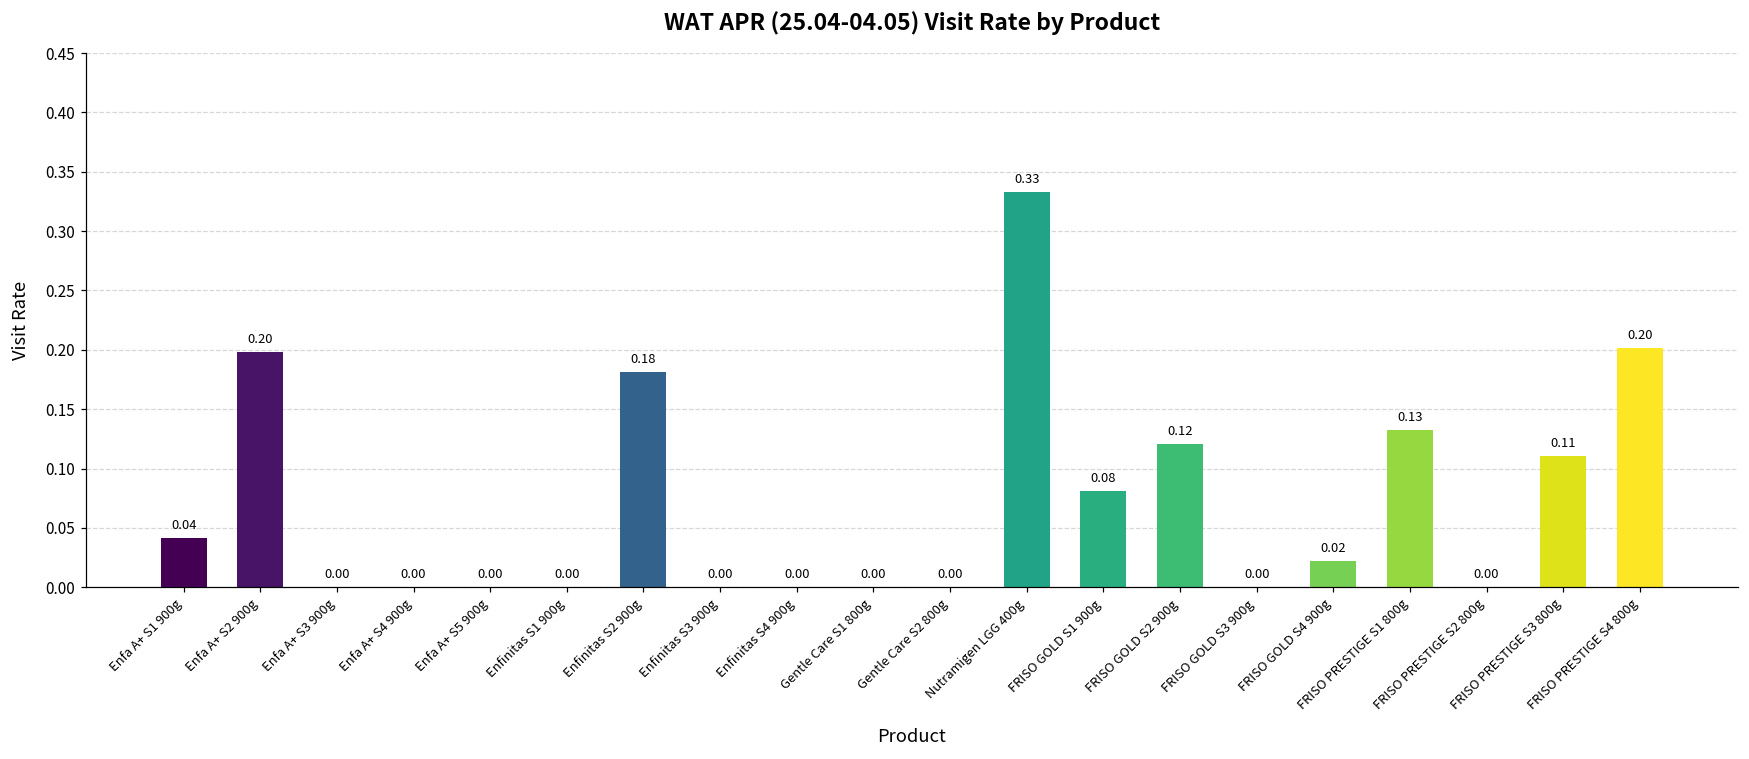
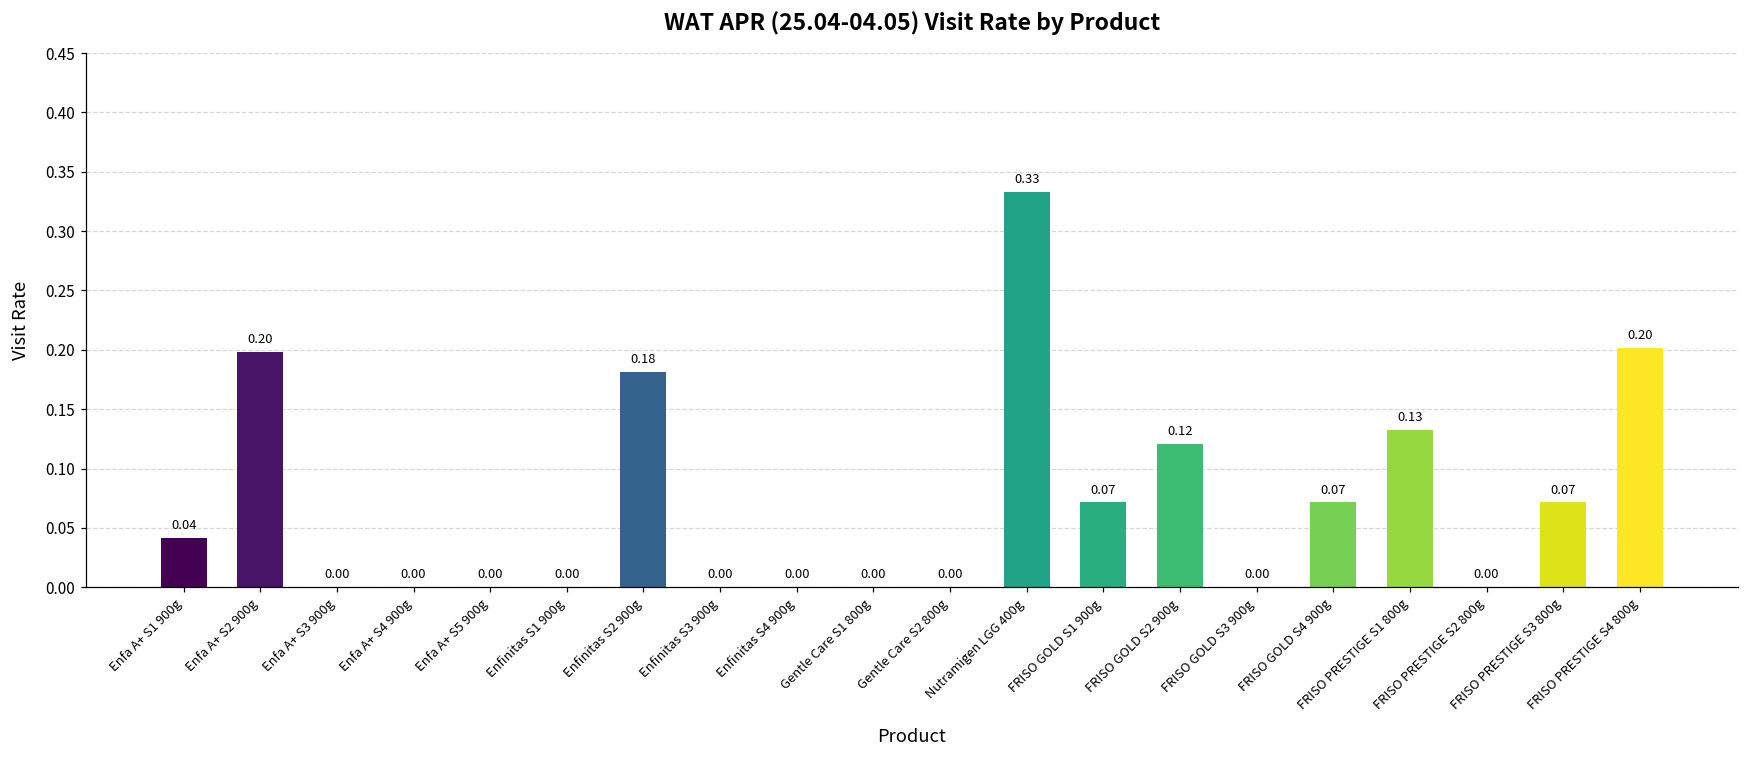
  {
    "Enfa A+ S1 900g": 0.04,
    "Enfa A+ S2 900g": 0.20,
    "Enfa A+ S3 900g": 0.00,
    "Enfa A+ S4 900g": 0.00,
    "Enfa A+ S5 900g": 0.00,
    "Enfinitas S1 900g": 0.00,
    "Enfinitas S2 900g": 0.18,
    "Enfinitas S3 900g": 0.00,
    "Enfinitas S4 900g": 0.00,
    "Gentle Care S1 800g": 0.00,
    "Gentle Care S2 800g": 0.00,
    "Nutramigen LGG 400g": 0.33,
-   "FRISO GOLD S1 900g": 0.08,
+   "FRISO GOLD S1 900g": 0.07,
    "FRISO GOLD S2 900g": 0.12,
    "FRISO GOLD S3 900g": 0.00,
-   "FRISO GOLD S4 900g": 0.02,
+   "FRISO GOLD S4 900g": 0.07,
    "FRISO PRESTIGE S1 800g": 0.13,
    "FRISO PRESTIGE S2 800g": 0.00,
-   "FRISO PRESTIGE S3 800g": 0.11,
+   "FRISO PRESTIGE S3 800g": 0.07,
    "FRISO PRESTIGE S4 800g": 0.20
  }
